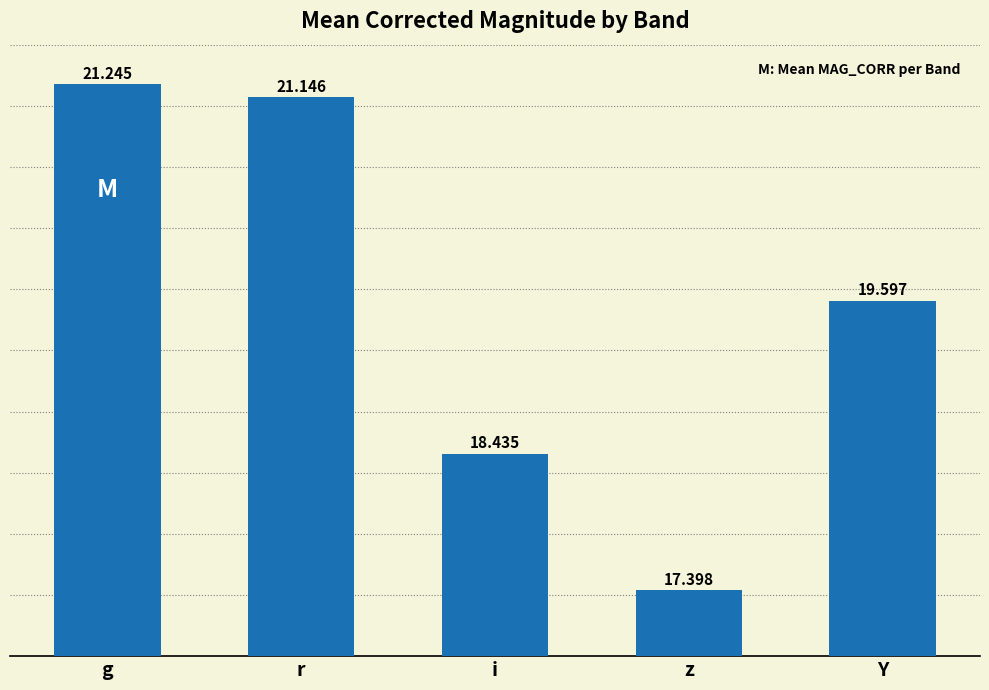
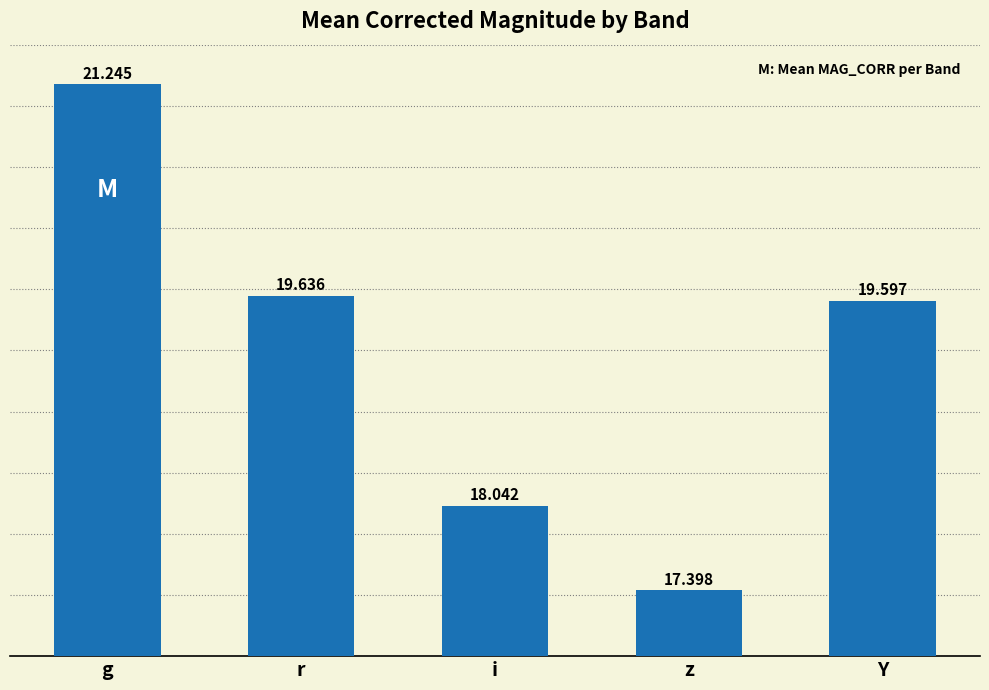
  {
    "g": 21.245,
-   "r": 21.146,
-   "i": 18.435,
+   "r": 19.636,
+   "i": 18.042,
    "z": 17.398,
    "Y": 19.597
  }
